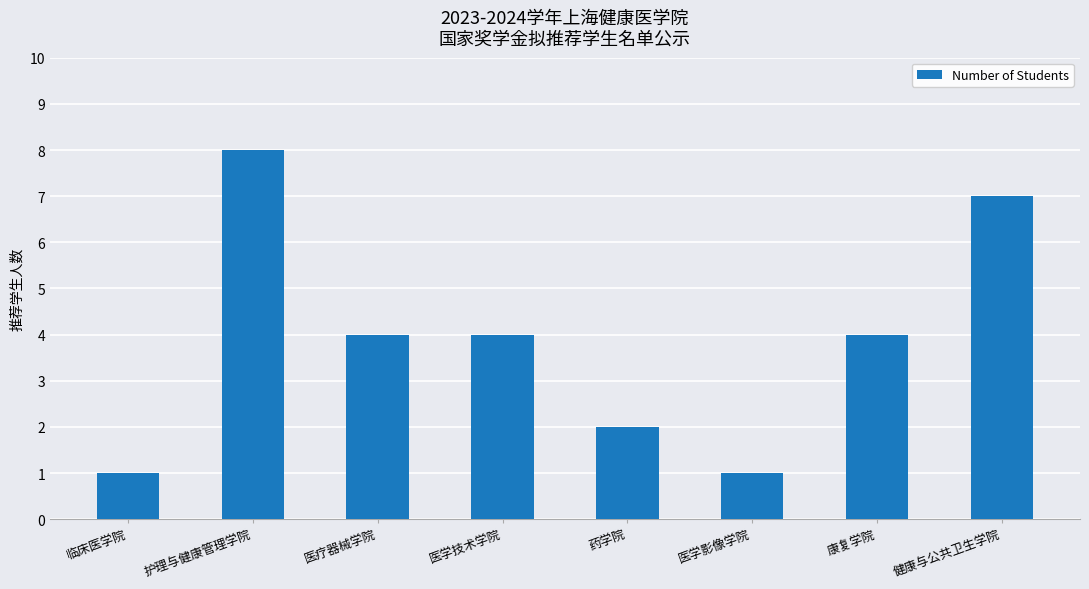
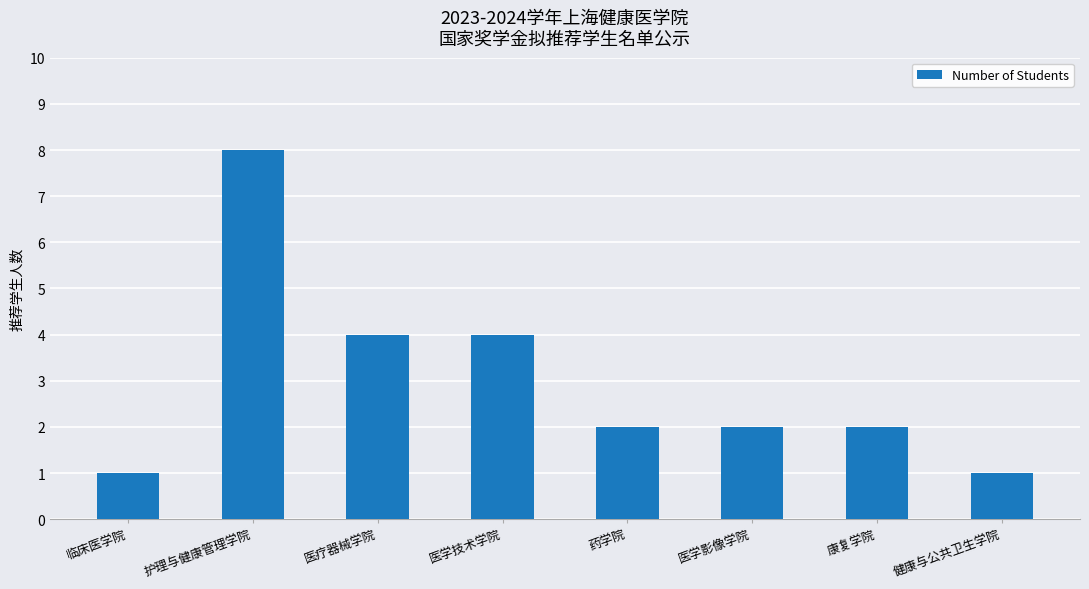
  {
    "临床医学院": 1,
    "护理与健康管理学院": 8,
    "医疗器械学院": 4,
    "医学技术学院": 4,
    "药学院": 2,
-   "医学影像学院": 1,
-   "康复学院": 4,
-   "健康与公共卫生学院": 7
+   "医学影像学院": 2,
+   "康复学院": 2,
+   "健康与公共卫生学院": 1
  }
